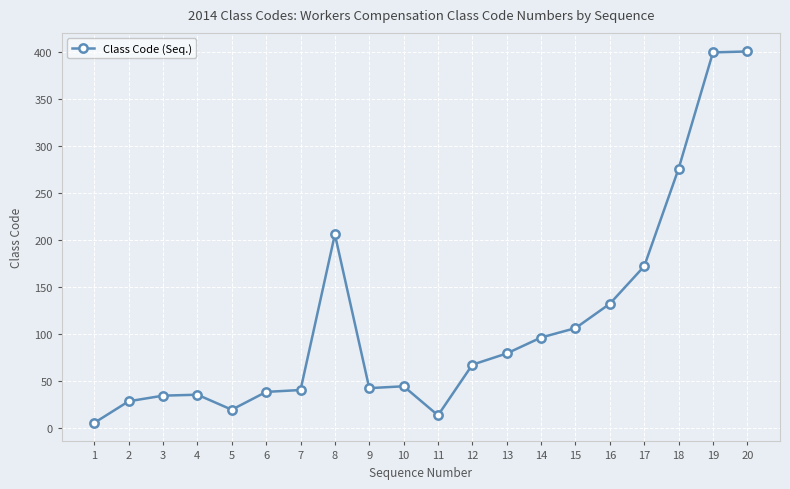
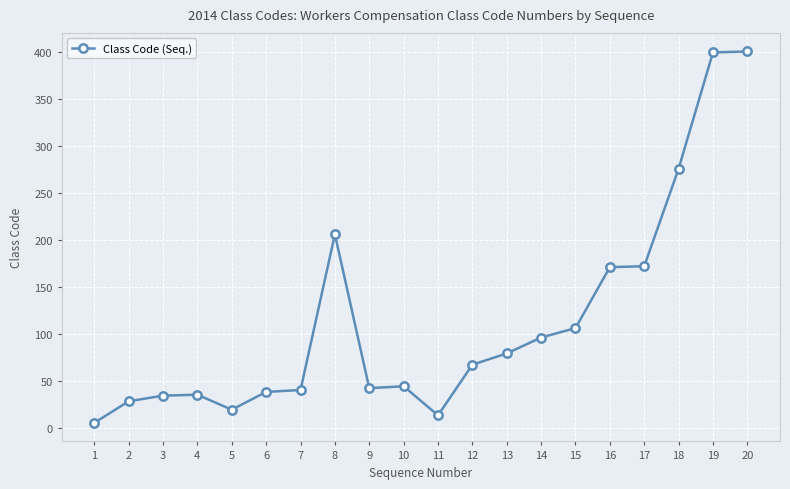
  {
    "1": 10,
    "2": 30,
    "3": 30,
    "4": 40,
    "5": 20,
    "6": 40,
    "7": 40,
    "8": 210,
    "9": 40,
    "10": 40,
    "11": 10,
    "12": 70,
    "13": 80,
    "14": 100,
    "15": 110,
-   "16": 130,
+   "16": 170,
    "17": 170,
    "18": 280,
    "19": 400,
    "20": 400
  }
